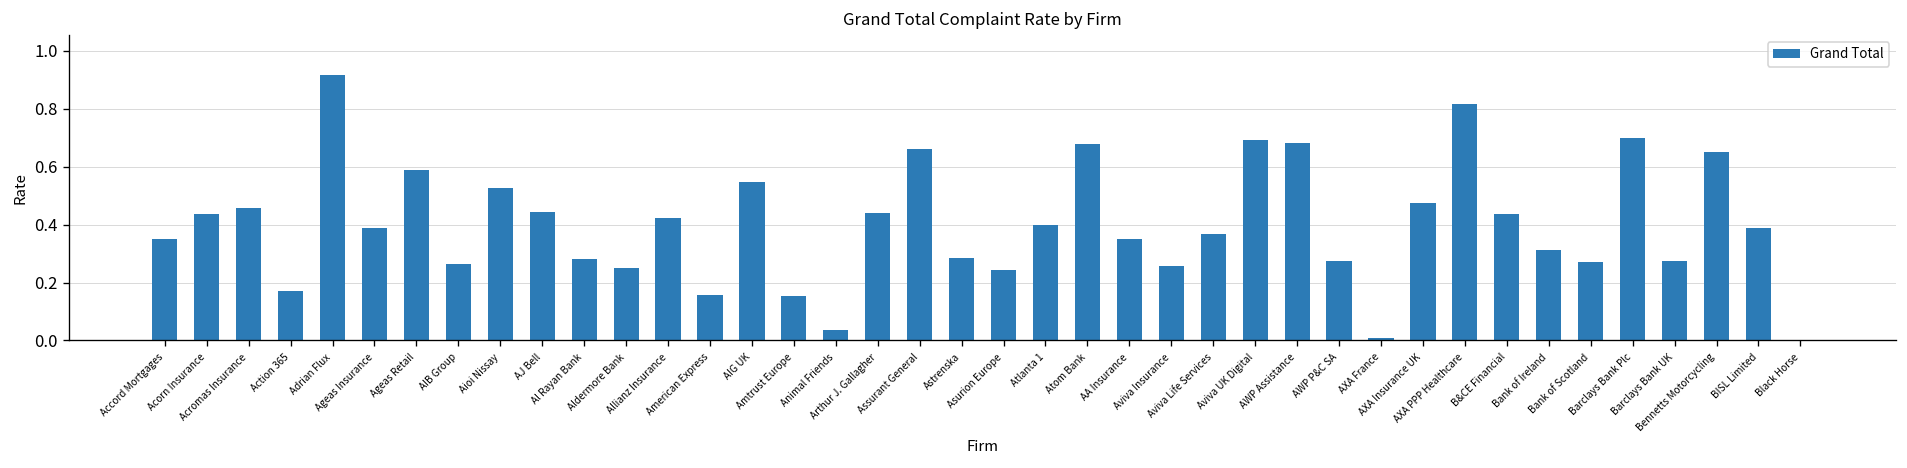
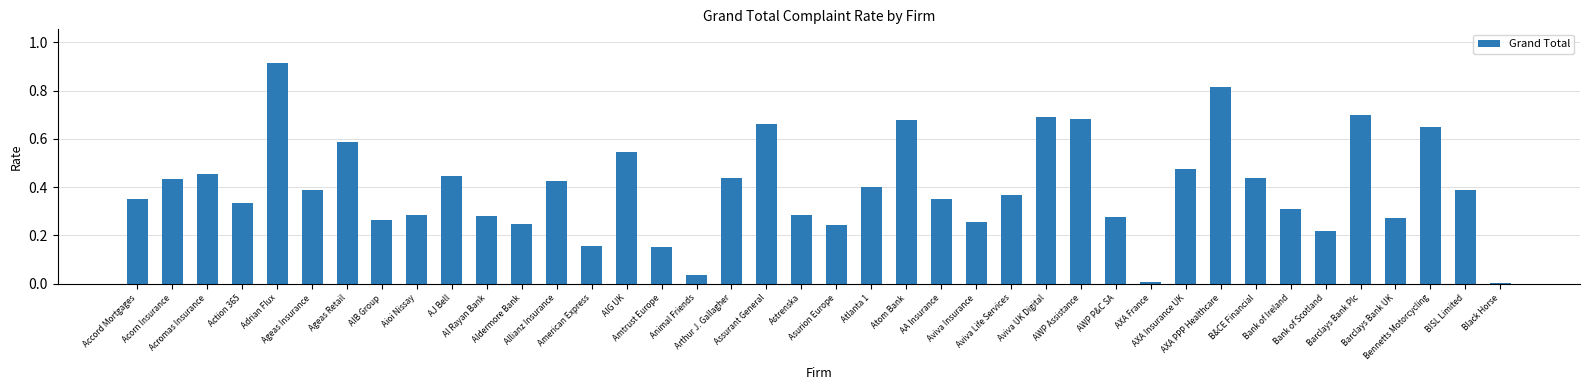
  {
    "Accord Mortgages": 0.35,
    "Acorn Insurance": 0.44,
    "Acromas Insurance": 0.46,
-   "Action 365": 0.17,
+   "Action 365": 0.33,
    "Adrian Flux": 0.92,
    "Ageas Insurance": 0.39,
    "Ageas Retail": 0.59,
    "AIB Group": 0.26,
-   "Aioi Nissay": 0.53,
+   "Aioi Nissay": 0.29,
    "AJ Bell": 0.45,
    "Al Rayan Bank": 0.28,
    "Aldermore Bank": 0.25,
    "Allianz Insurance": 0.42,
    "American Express": 0.16,
    "AIG UK": 0.55,
    "Amtrust Europe": 0.15,
    "Animal Friends": 0.04,
    "Arthur J. Gallagher": 0.44,
    "Assurant General": 0.66,
    "Astrenska": 0.29,
    "Asurion Europe": 0.24,
    "Atlanta 1": 0.40,
    "Atom Bank": 0.68,
    "AA Insurance": 0.35,
    "Aviva Insurance": 0.26,
    "Aviva Life Services": 0.37,
    "Aviva UK Digital": 0.69,
    "AWP Assistance": 0.68,
    "AWP P&C SA": 0.28,
    "AXA Insurance UK": 0.48,
    "AXA PPP Healthcare": 0.82,
    "B&CE Financial": 0.44,
    "Bank of Ireland": 0.31,
-   "Bank of Scotland": 0.27,
+   "Bank of Scotland": 0.22,
    "Barclays Bank Plc": 0.70,
    "Barclays Bank UK": 0.27,
    "Bennetts Motorcycling": 0.65,
    "BISL Limited": 0.39
  }
